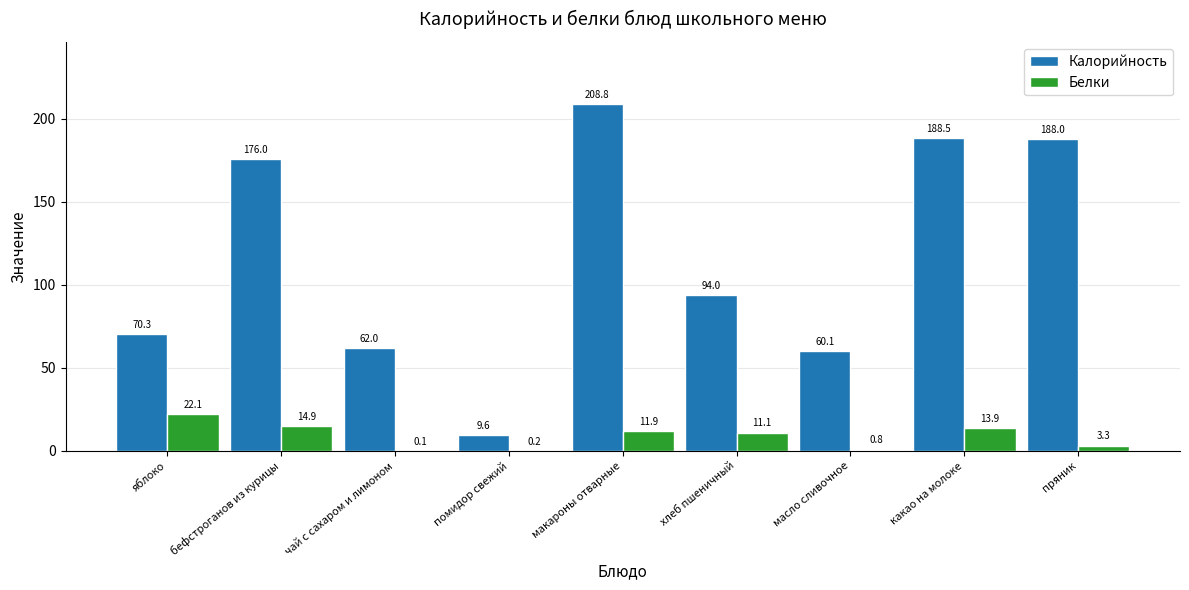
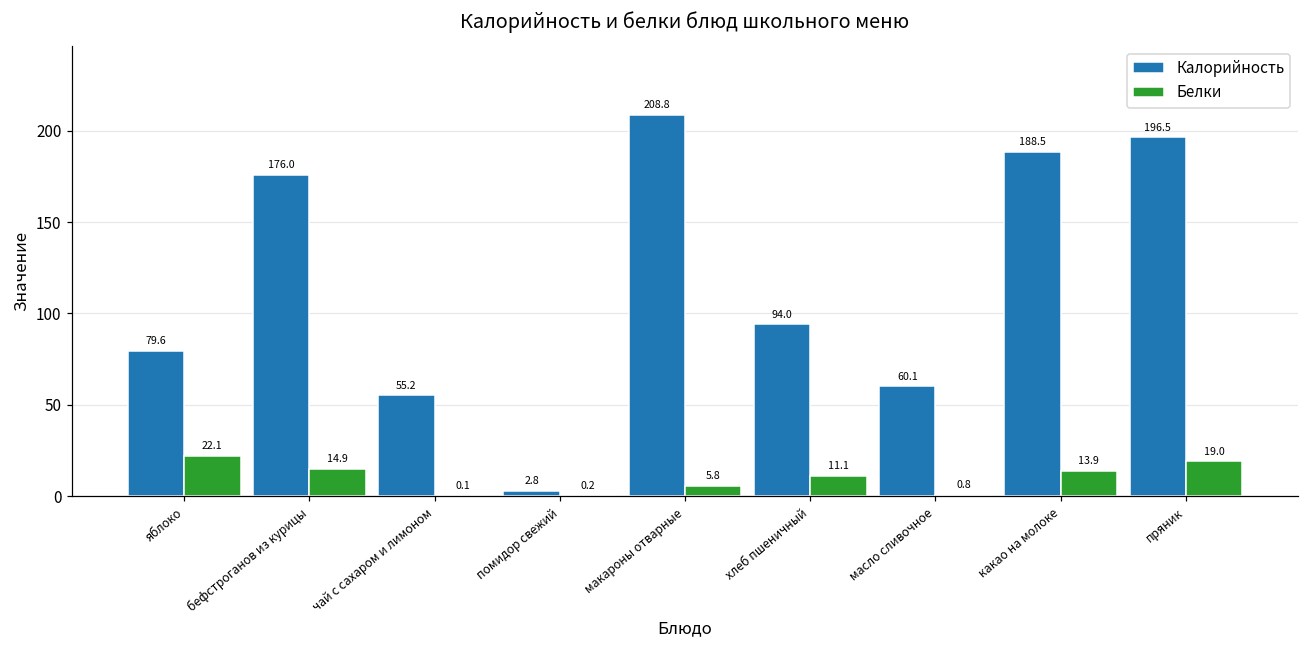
  {
    "Калорийность": {
-     "яблоко": 70.3,
+     "яблоко": 79.6,
      "бефстроганов из курицы": 176.0,
-     "чай с сахаром и лимоном": 62.0,
-     "помидор свежий": 9.6,
+     "чай с сахаром и лимоном": 55.2,
+     "помидор свежий": 2.8,
      "макароны отварные": 208.8,
      "хлеб пшеничный": 94.0,
      "масло сливочное": 60.1,
      "какао на молоке": 188.5,
-     "пряник": 188.0
+     "пряник": 196.5
    },
    "Белки": {
      "яблоко": 22.1,
      "бефстроганов из курицы": 14.9,
      "чай с сахаром и лимоном": 0.1,
      "помидор свежий": 0.2,
-     "макароны отварные": 11.9,
+     "макароны отварные": 5.8,
      "хлеб пшеничный": 11.1,
      "масло сливочное": 0.8,
      "какао на молоке": 13.9,
-     "пряник": 3.3
+     "пряник": 19.0
    }
  }
